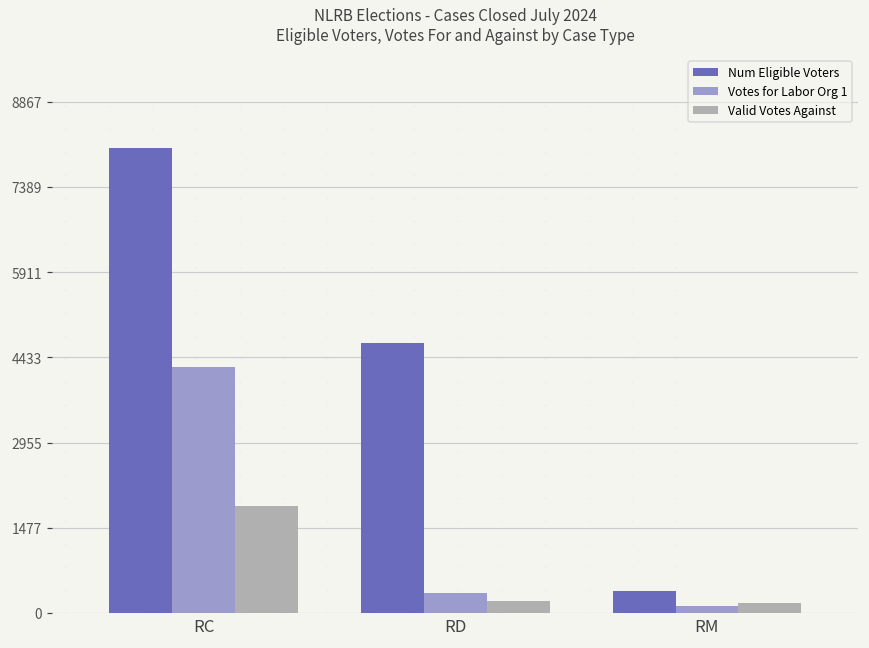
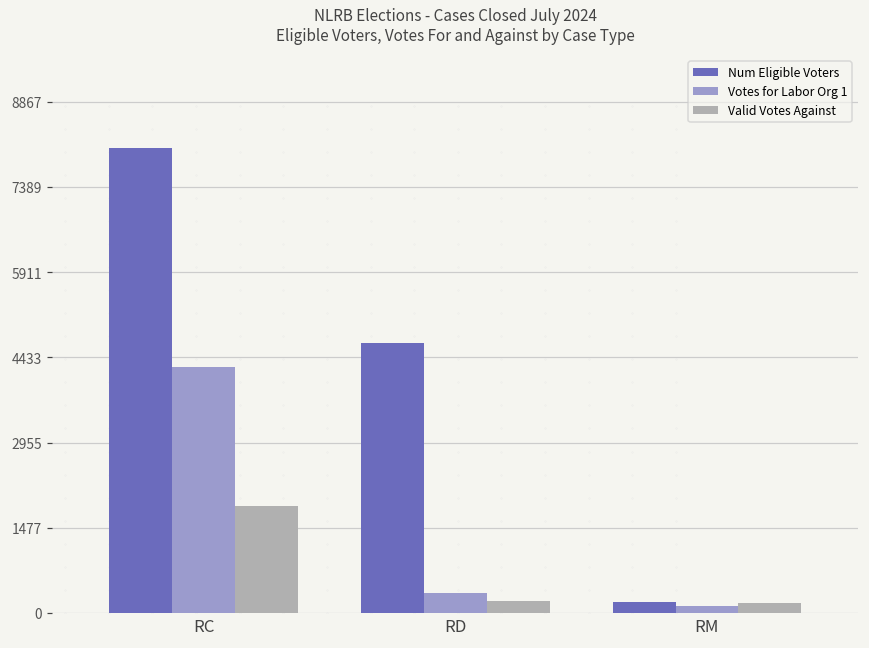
  {
    "Num Eligible Voters": {
      "RC": 8100,
      "RD": 4700,
-     "RM": 400
+     "RM": 200
    }
  }
